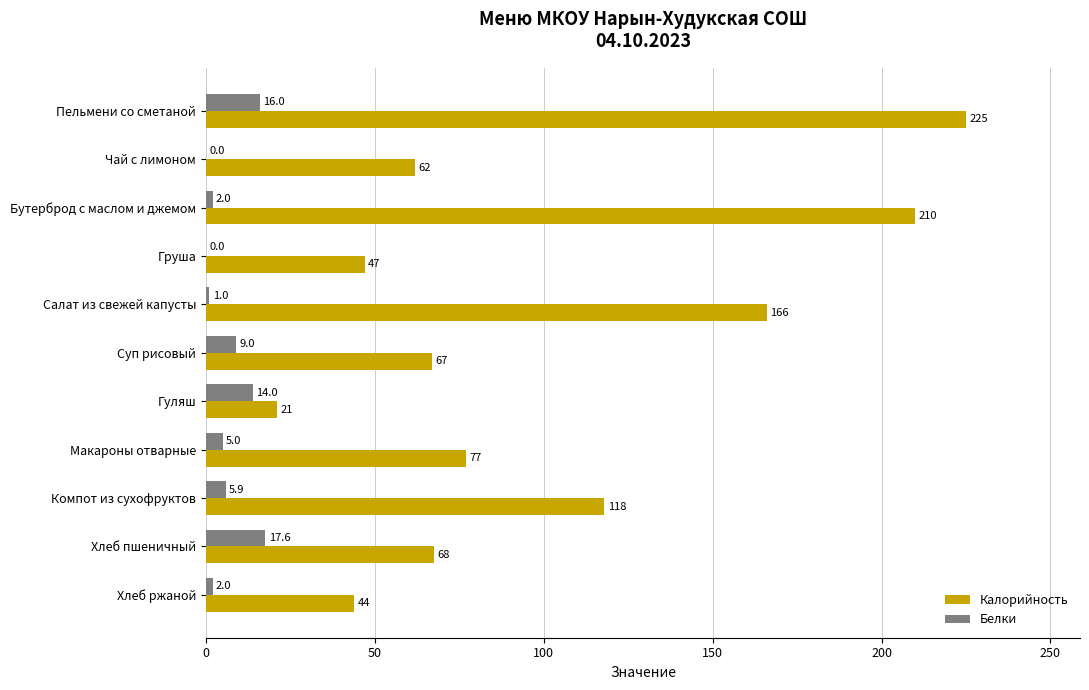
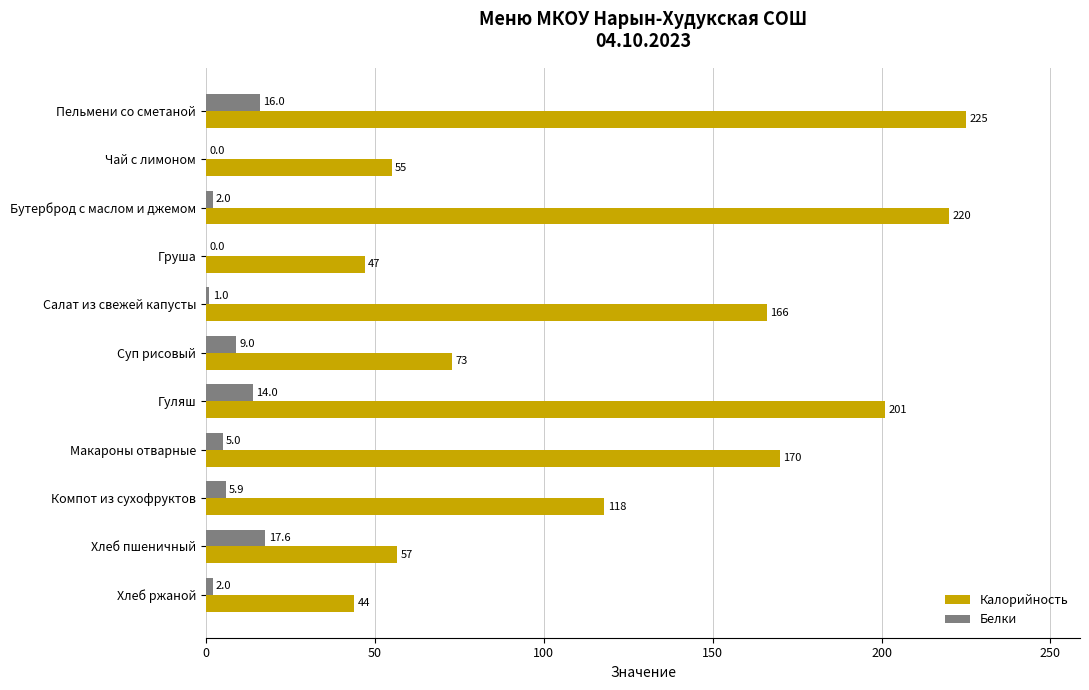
  {
    "Калорийность": {
      "Пельмени со сметаной": 225,
-     "Чай с лимоном": 62,
-     "Бутерброд с маслом и джемом": 210,
+     "Чай с лимоном": 55,
+     "Бутерброд с маслом и джемом": 220,
      "Груша": 47,
      "Салат из свежей капусты": 166,
-     "Суп рисовый": 67,
-     "Гуляш": 21,
-     "Макароны отварные": 77,
+     "Суп рисовый": 73,
+     "Гуляш": 201,
+     "Макароны отварные": 170,
      "Компот из сухофруктов": 118,
-     "Хлеб пшеничный": 68,
+     "Хлеб пшеничный": 57,
      "Хлеб ржаной": 44
    },
    "Белки": {
      "Пельмени со сметаной": 16.0,
      "Чай с лимоном": 0.0,
      "Бутерброд с маслом и джемом": 2.0,
      "Груша": 0.0,
      "Салат из свежей капусты": 1.0,
      "Суп рисовый": 9.0,
      "Гуляш": 14.0,
      "Макароны отварные": 5.0,
      "Компот из сухофруктов": 5.9,
      "Хлеб пшеничный": 17.6,
      "Хлеб ржаной": 2.0
    }
  }
